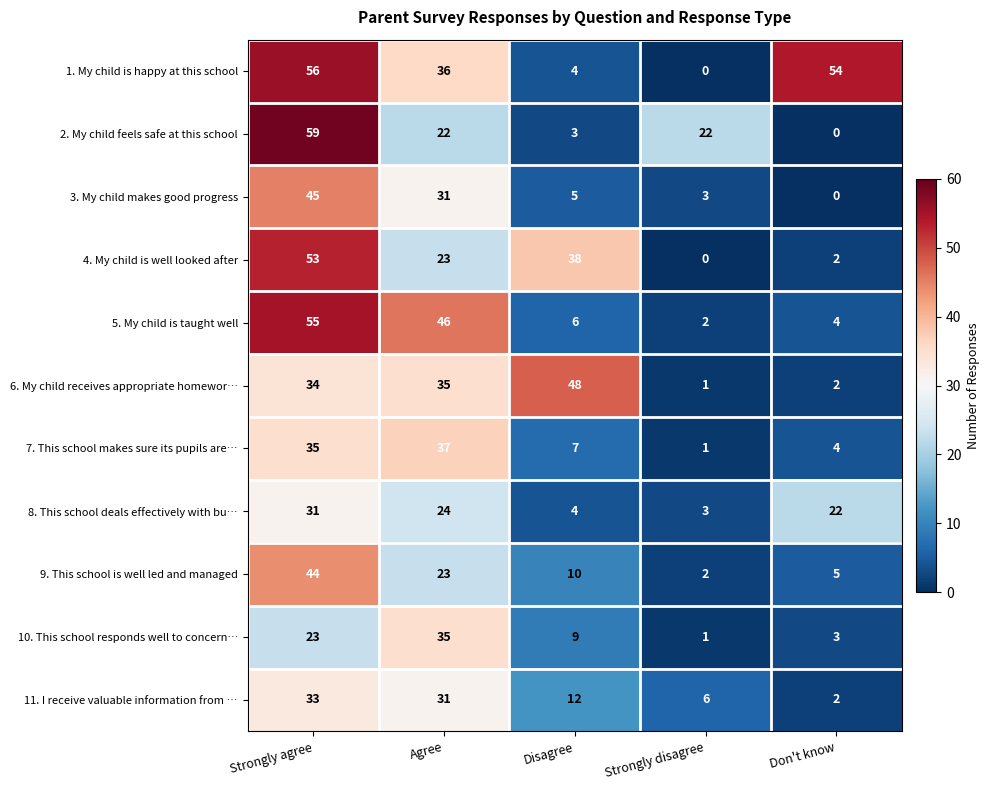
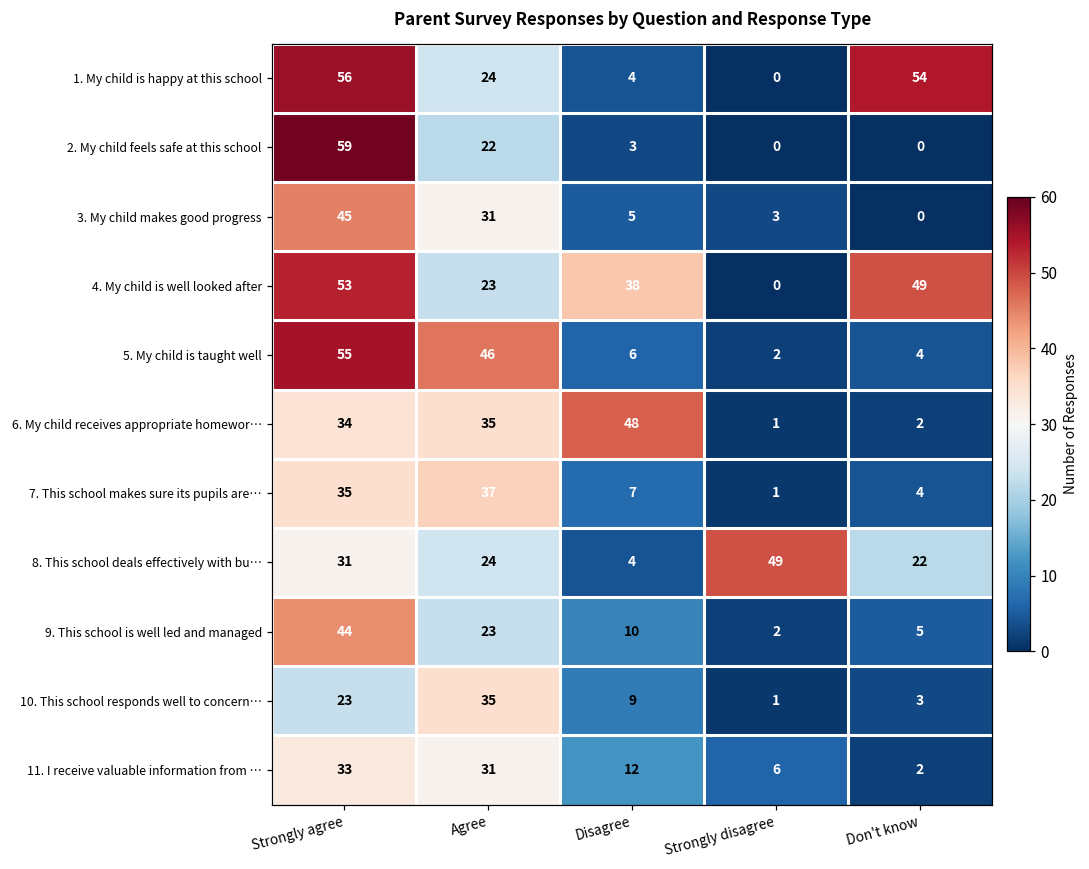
  {
    "1. My child is happy at this school": {
      "Strongly agree": 56,
-     "Agree": 36,
+     "Agree": 24,
      "Disagree": 4,
      "Strongly disagree": 0,
      "Don't know": 54
    },
    "2. My child feels safe at this school": {
      "Strongly agree": 59,
      "Agree": 22,
      "Disagree": 3,
-     "Strongly disagree": 22,
+     "Strongly disagree": 0,
      "Don't know": 0
    },
    "3. My child makes good progress": {
      "Strongly agree": 45,
      "Agree": 31,
      "Disagree": 5,
      "Strongly disagree": 3,
      "Don't know": 0
    },
    "4. My child is well looked after": {
      "Strongly agree": 53,
      "Agree": 23,
      "Disagree": 38,
      "Strongly disagree": 0,
-     "Don't know": 2
+     "Don't know": 49
    },
    "5. My child is taught well": {
      "Strongly agree": 55,
      "Agree": 46,
      "Disagree": 6,
      "Strongly disagree": 2,
      "Don't know": 4
    },
    "6. My child receives appropriate homewor…": {
      "Strongly agree": 34,
      "Agree": 35,
      "Disagree": 48,
      "Strongly disagree": 1,
      "Don't know": 2
    },
    "7. This school makes sure its pupils are…": {
      "Strongly agree": 35,
      "Agree": 37,
      "Disagree": 7,
      "Strongly disagree": 1,
      "Don't know": 4
    },
    "8. This school deals effectively with bu…": {
      "Strongly agree": 31,
      "Agree": 24,
      "Disagree": 4,
-     "Strongly disagree": 3,
+     "Strongly disagree": 49,
      "Don't know": 22
    },
    "9. This school is well led and managed": {
      "Strongly agree": 44,
      "Agree": 23,
      "Disagree": 10,
      "Strongly disagree": 2,
      "Don't know": 5
    },
    "10. This school responds well to concern…": {
      "Strongly agree": 23,
      "Agree": 35,
      "Disagree": 9,
      "Strongly disagree": 1,
      "Don't know": 3
    },
    "11. I receive valuable information from …": {
      "Strongly agree": 33,
      "Agree": 31,
      "Disagree": 12,
      "Strongly disagree": 6,
      "Don't know": 2
    }
  }
